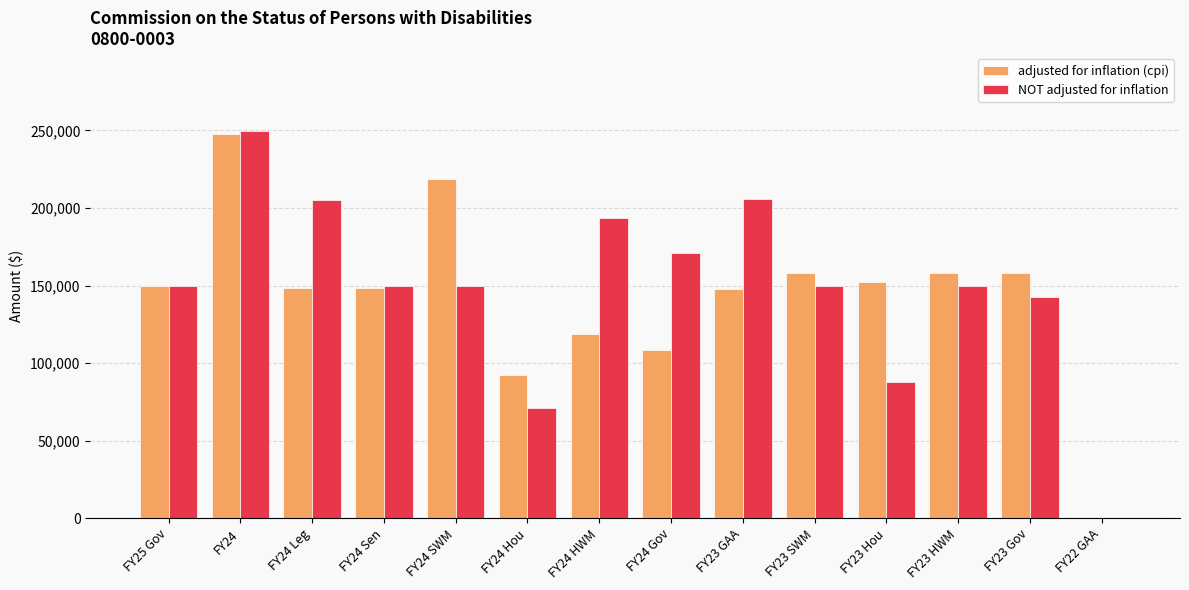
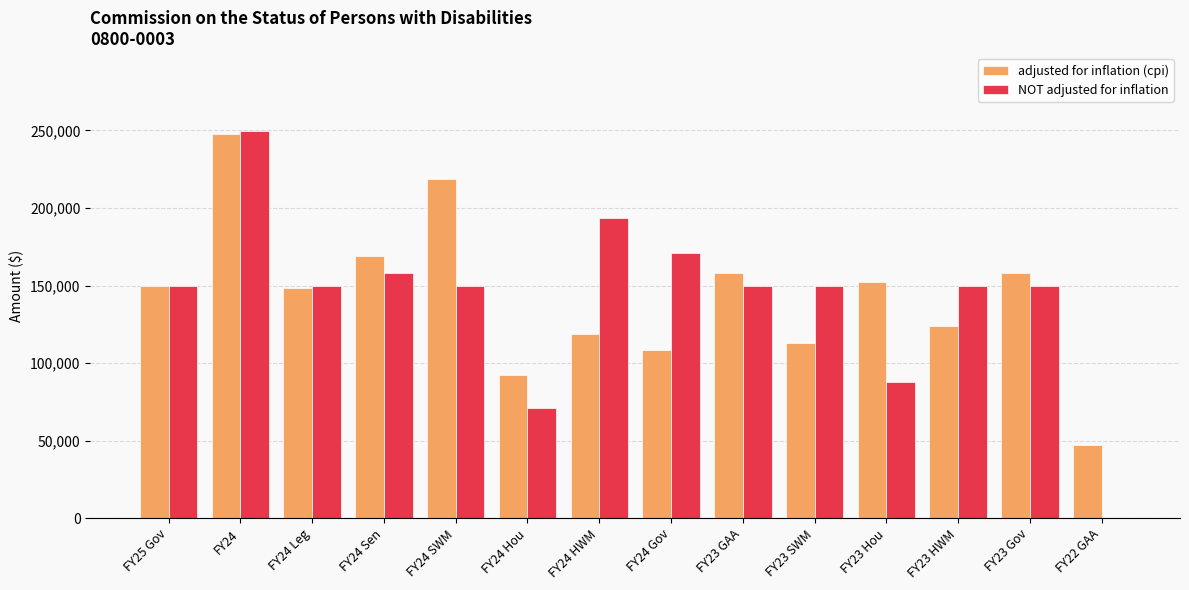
  {
    "adjusted for inflation (cpi)": {
      "FY25 Gov": "150,000",
      "FY24": "248,000",
      "FY24 Leg": "149,000",
-     "FY24 Sen": "149,000",
+     "FY24 Sen": "169,000",
      "FY24 SWM": "219,000",
      "FY24 Hou": "92,000",
      "FY24 HWM": "119,000",
      "FY24 Gov": "108,000",
-     "FY23 GAA": "147,000",
-     "FY23 SWM": "158,000",
+     "FY23 GAA": "158,000",
+     "FY23 SWM": "113,000",
      "FY23 Hou": "152,000",
-     "FY23 HWM": "158,000",
+     "FY23 HWM": "124,000",
      "FY23 Gov": "158,000",
-     "FY22 GAA": "0"
+     "FY22 GAA": "47,000"
    },
    "NOT adjusted for inflation": {
      "FY25 Gov": "150,000",
      "FY24": "250,000",
-     "FY24 Leg": "205,000",
-     "FY24 Sen": "150,000",
+     "FY24 Leg": "150,000",
+     "FY24 Sen": "158,000",
      "FY24 SWM": "150,000",
      "FY24 Hou": "71,000",
      "FY24 HWM": "194,000",
      "FY24 Gov": "171,000",
-     "FY23 GAA": "206,000",
+     "FY23 GAA": "150,000",
      "FY23 SWM": "150,000",
      "FY23 Hou": "88,000",
      "FY23 HWM": "150,000",
-     "FY23 Gov": "143,000",
+     "FY23 Gov": "150,000",
      "FY22 GAA": "0"
    }
  }
